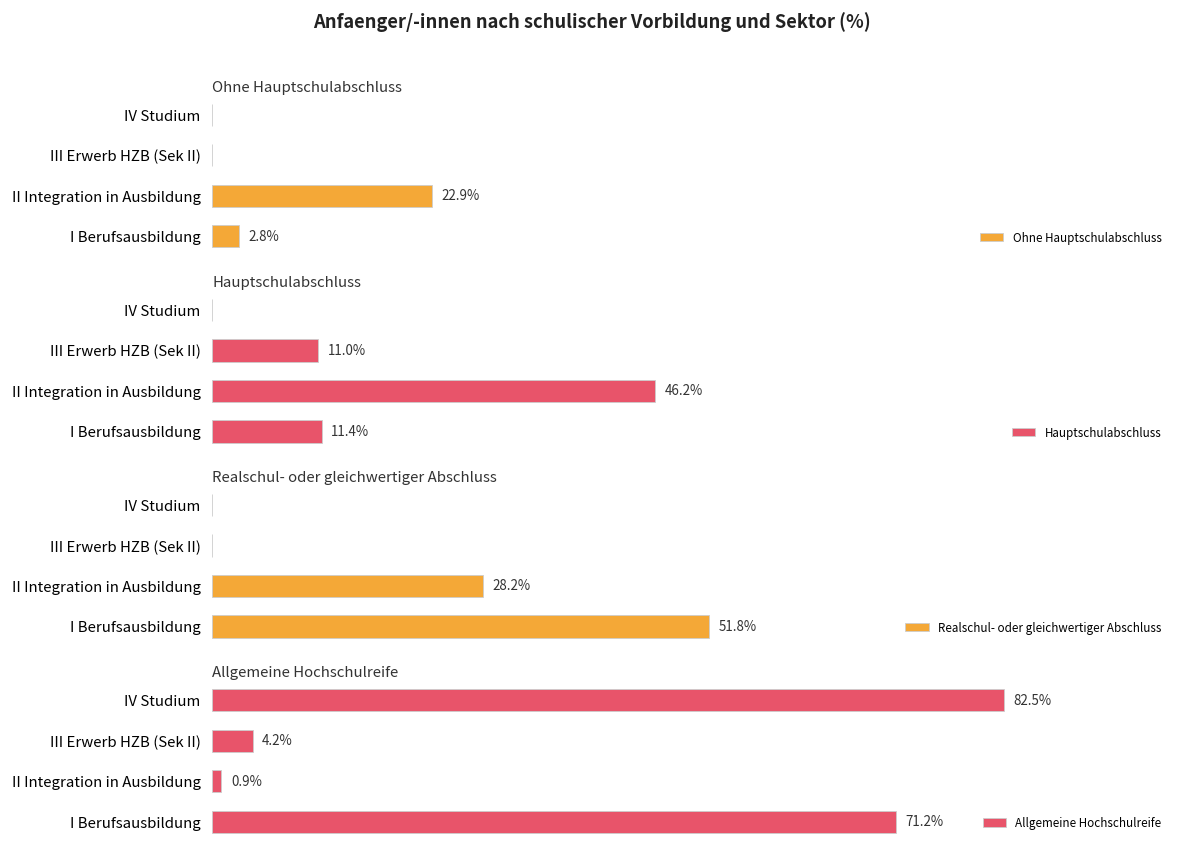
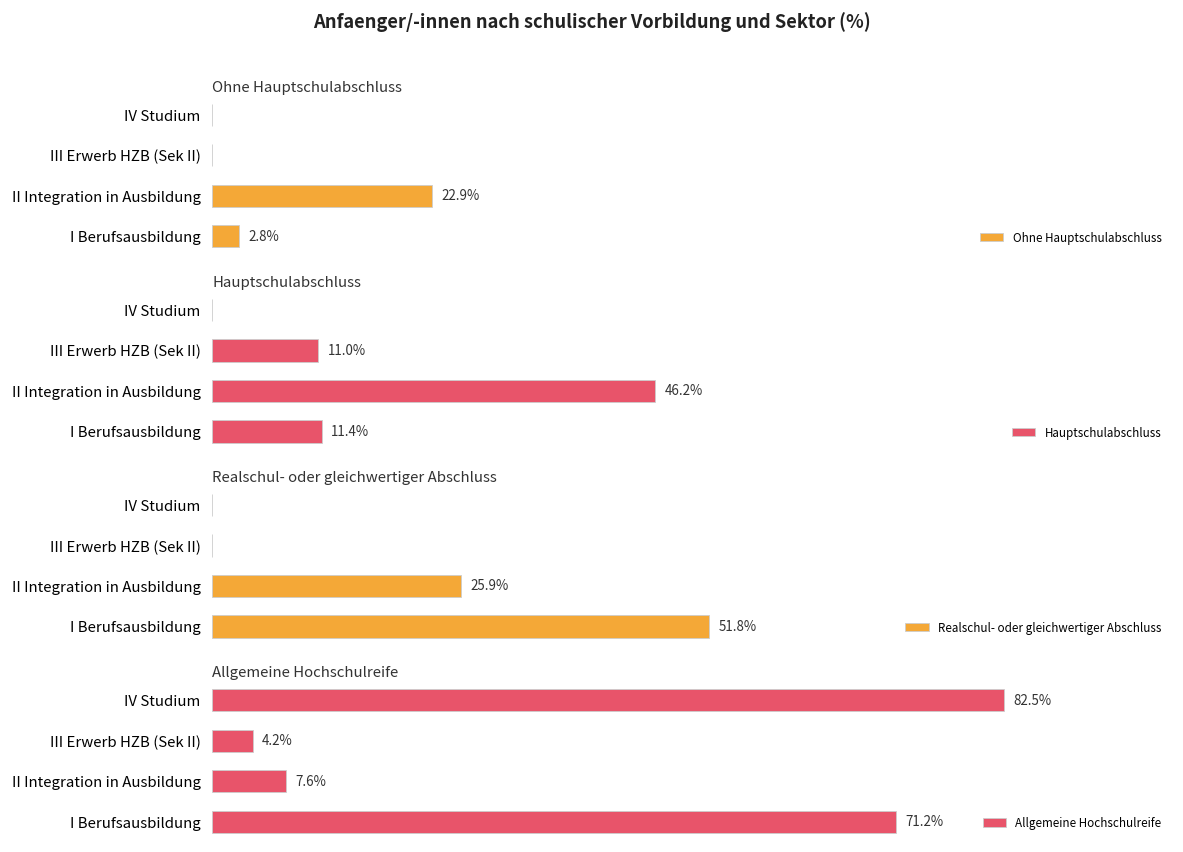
  {
    "Ohne Hauptschulabschluss": {
      "II Integration in Ausbildung": "22.9%",
      "I Berufsausbildung": "2.8%"
    },
    "Hauptschulabschluss": {
      "III Erwerb HZB (Sek II)": "11.0%",
      "II Integration in Ausbildung": "46.2%",
      "I Berufsausbildung": "11.4%"
    },
    "Realschul- oder gleichwertiger Abschluss": {
-     "II Integration in Ausbildung": "28.2%",
+     "II Integration in Ausbildung": "25.9%",
      "I Berufsausbildung": "51.8%"
    },
    "Allgemeine Hochschulreife": {
      "IV Studium": "82.5%",
      "III Erwerb HZB (Sek II)": "4.2%",
-     "II Integration in Ausbildung": "0.9%",
+     "II Integration in Ausbildung": "7.6%",
      "I Berufsausbildung": "71.2%"
    }
  }
